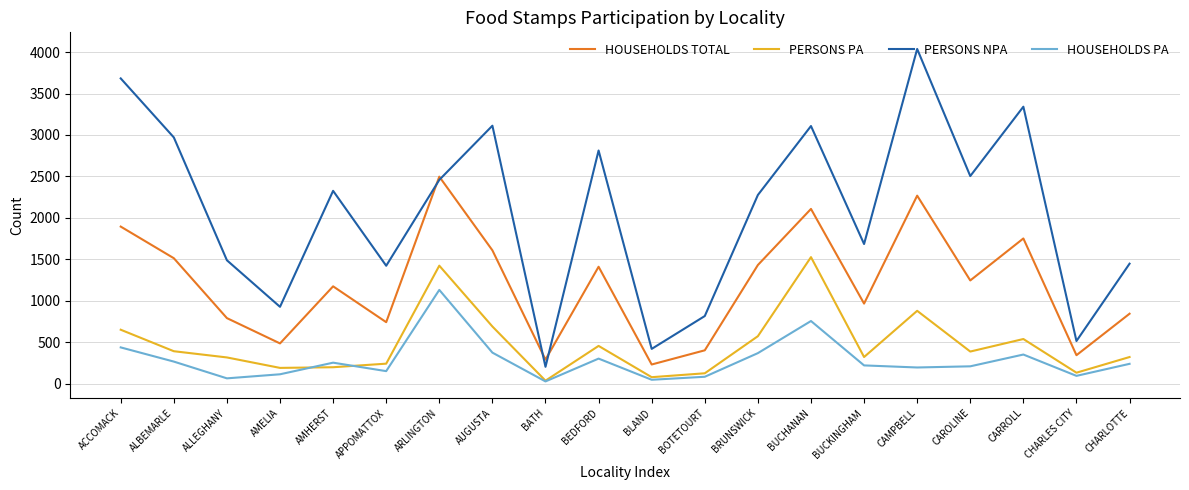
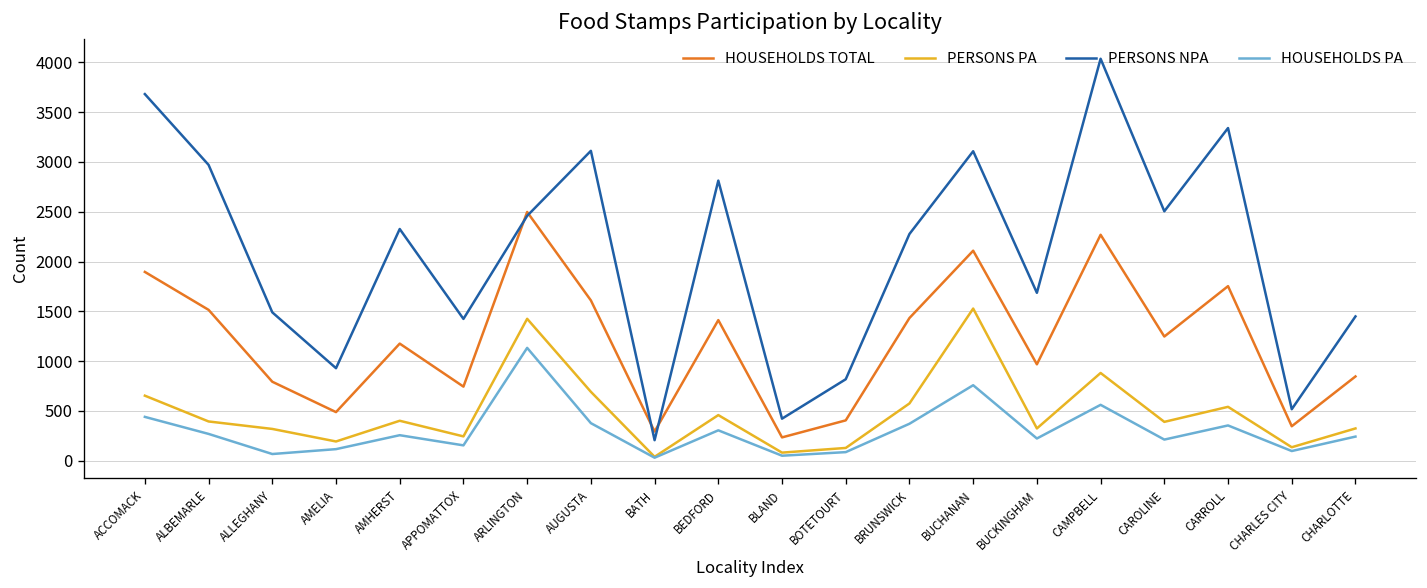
  {
    "HOUSEHOLDS TOTAL": {
      "ACCOMACK": 1900,
      "ALBEMARLE": 1500,
      "ALLEGHANY": 800,
      "AMELIA": 500,
      "AMHERST": 1200,
      "APPOMATTOX": 700,
      "ARLINGTON": 2500,
      "AUGUSTA": 1600,
      "BATH": 300,
      "BEDFORD": 1400,
      "BLAND": 200,
      "BOTETOURT": 400,
      "BRUNSWICK": 1400,
      "BUCHANAN": 2100,
      "BUCKINGHAM": 1000,
      "CAMPBELL": 2300,
      "CAROLINE": 1200,
      "CARROLL": 1800,
      "CHARLES CITY": 300,
      "CHARLOTTE": 800
    },
    "PERSONS PA": {
      "ACCOMACK": 700,
      "ALBEMARLE": 400,
      "ALLEGHANY": 300,
      "AMELIA": 200,
-     "AMHERST": 200,
+     "AMHERST": 400,
      "APPOMATTOX": 200,
      "ARLINGTON": 1400,
      "AUGUSTA": 700,
      "BEDFORD": 500,
      "BLAND": 100,
      "BOTETOURT": 100,
      "BRUNSWICK": 600,
      "BUCHANAN": 1500,
      "BUCKINGHAM": 300,
      "CAMPBELL": 900,
      "CAROLINE": 400,
      "CARROLL": 500,
      "CHARLES CITY": 100,
      "CHARLOTTE": 300
    },
    "PERSONS NPA": {
      "ACCOMACK": 3700,
      "ALBEMARLE": 3000,
      "ALLEGHANY": 1500,
      "AMELIA": 900,
      "AMHERST": 2300,
      "APPOMATTOX": 1400,
      "ARLINGTON": 2500,
      "AUGUSTA": 3100,
      "BATH": 200,
      "BEDFORD": 2800,
      "BLAND": 400,
      "BOTETOURT": 800,
      "BRUNSWICK": 2300,
      "BUCHANAN": 3100,
      "BUCKINGHAM": 1700,
      "CAMPBELL": 4000,
      "CAROLINE": 2500,
      "CARROLL": 3300,
      "CHARLES CITY": 500,
      "CHARLOTTE": 1400
    },
    "HOUSEHOLDS PA": {
      "ACCOMACK": 400,
      "ALBEMARLE": 300,
      "ALLEGHANY": 100,
      "AMELIA": 100,
      "AMHERST": 300,
      "APPOMATTOX": 200,
      "ARLINGTON": 1100,
      "AUGUSTA": 400,
      "BEDFORD": 300,
      "BLAND": 100,
      "BOTETOURT": 100,
      "BRUNSWICK": 400,
      "BUCHANAN": 800,
      "BUCKINGHAM": 200,
-     "CAMPBELL": 200,
+     "CAMPBELL": 600,
      "CAROLINE": 200,
      "CARROLL": 400,
      "CHARLES CITY": 100,
      "CHARLOTTE": 200
    }
  }
